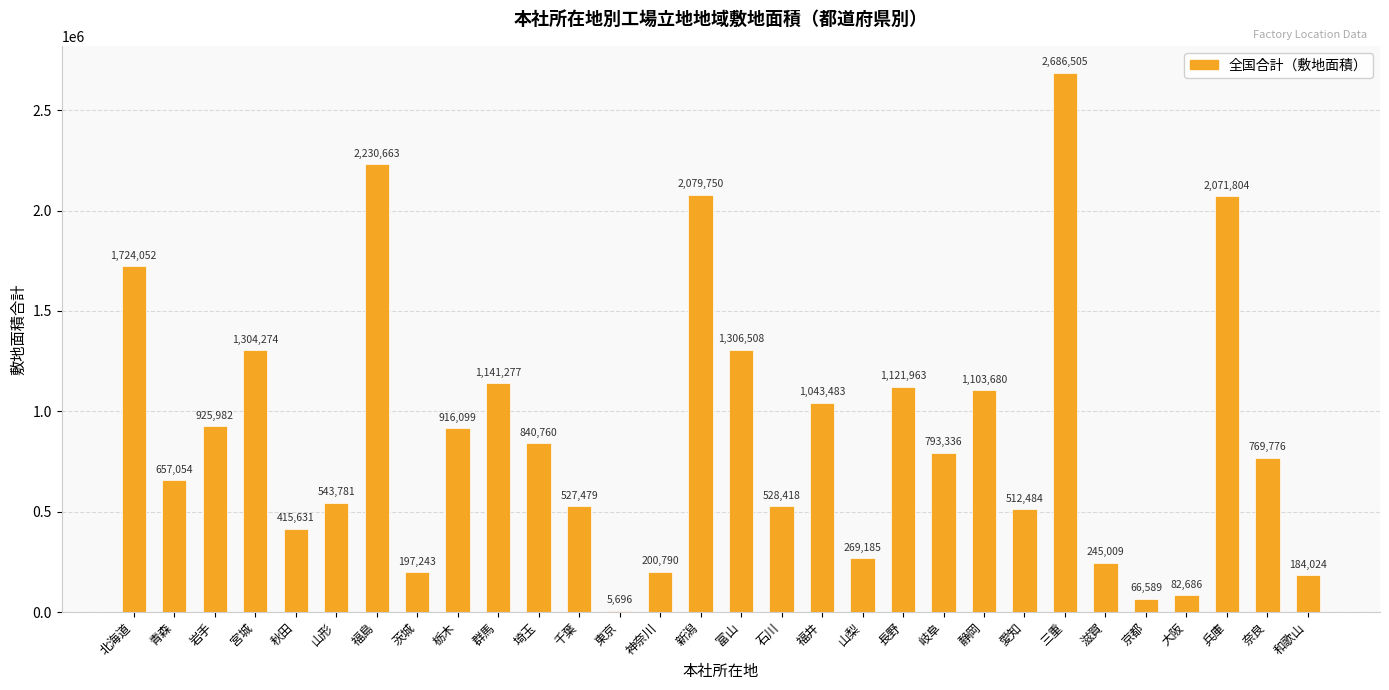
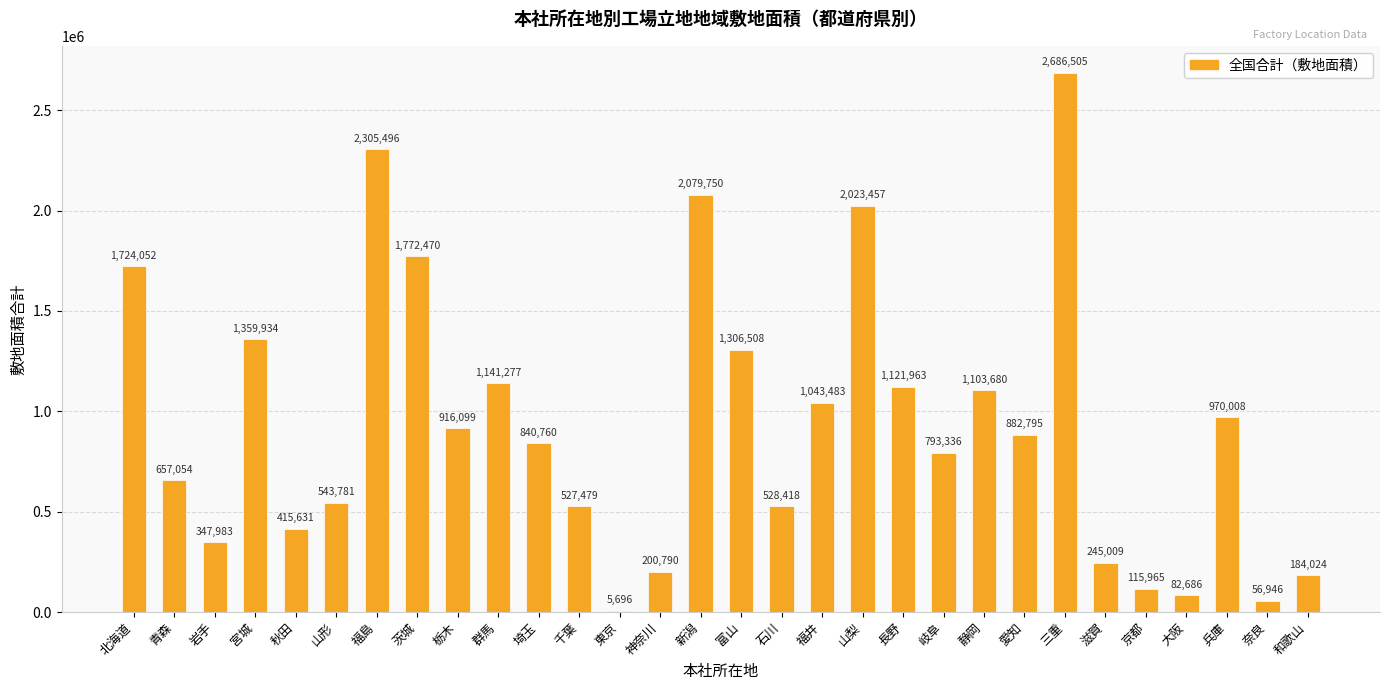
  {
    "北海道": "1,724,052",
    "青森": "657,054",
-   "岩手": "925,982",
-   "宮城": "1,304,274",
+   "岩手": "347,983",
+   "宮城": "1,359,934",
    "秋田": "415,631",
    "山形": "543,781",
-   "福島": "2,230,663",
-   "茨城": "197,243",
+   "福島": "2,305,496",
+   "茨城": "1,772,470",
    "栃木": "916,099",
    "群馬": "1,141,277",
    "埼玉": "840,760",
    "千葉": "527,479",
    "東京": "5,696",
    "神奈川": "200,790",
    "新潟": "2,079,750",
    "富山": "1,306,508",
    "石川": "528,418",
    "福井": "1,043,483",
-   "山梨": "269,185",
+   "山梨": "2,023,457",
    "長野": "1,121,963",
    "岐阜": "793,336",
    "静岡": "1,103,680",
-   "愛知": "512,484",
+   "愛知": "882,795",
    "三重": "2,686,505",
    "滋賀": "245,009",
-   "京都": "66,589",
+   "京都": "115,965",
    "大阪": "82,686",
-   "兵庫": "2,071,804",
-   "奈良": "769,776",
+   "兵庫": "970,008",
+   "奈良": "56,946",
    "和歌山": "184,024"
  }
